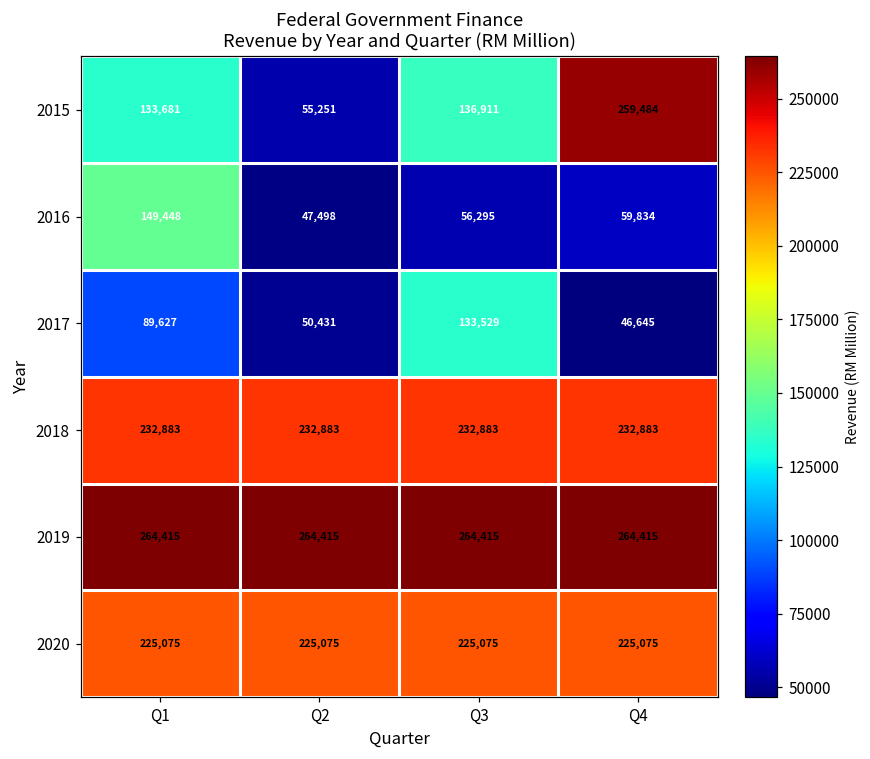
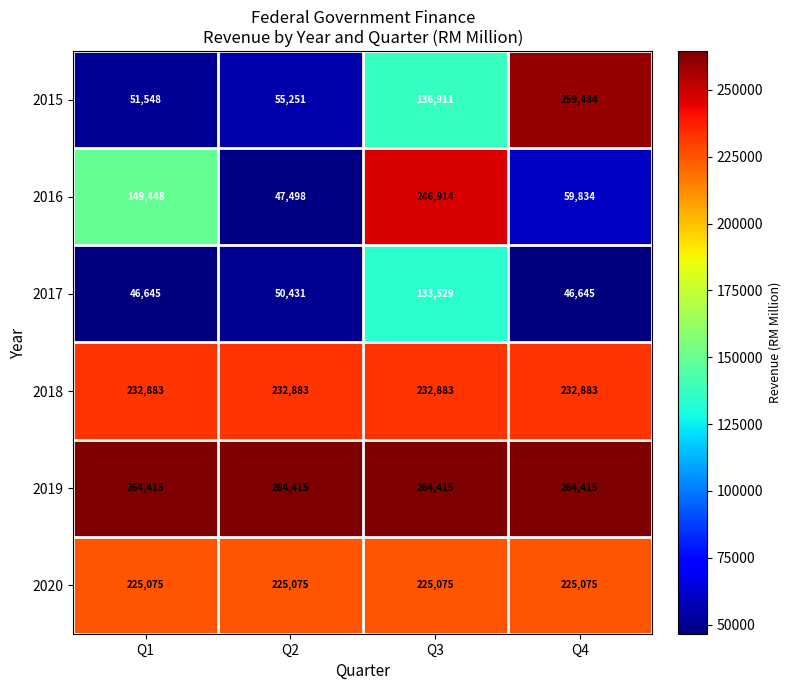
  {
    "2015": {
-     "Q1": "133,681",
+     "Q1": "51,548",
      "Q2": "55,251",
      "Q3": "136,911",
      "Q4": "259,484"
    },
    "2016": {
      "Q1": "149,448",
      "Q2": "47,498",
-     "Q3": "56,295",
+     "Q3": "246,914",
      "Q4": "59,834"
    },
    "2017": {
-     "Q1": "89,627",
+     "Q1": "46,645",
      "Q2": "50,431",
      "Q3": "133,529",
      "Q4": "46,645"
    },
    "2018": {
      "Q1": "232,883",
      "Q2": "232,883",
      "Q3": "232,883",
      "Q4": "232,883"
    },
    "2019": {
      "Q1": "264,415",
      "Q2": "264,415",
      "Q3": "264,415",
      "Q4": "264,415"
    },
    "2020": {
      "Q1": "225,075",
      "Q2": "225,075",
      "Q3": "225,075",
      "Q4": "225,075"
    }
  }
